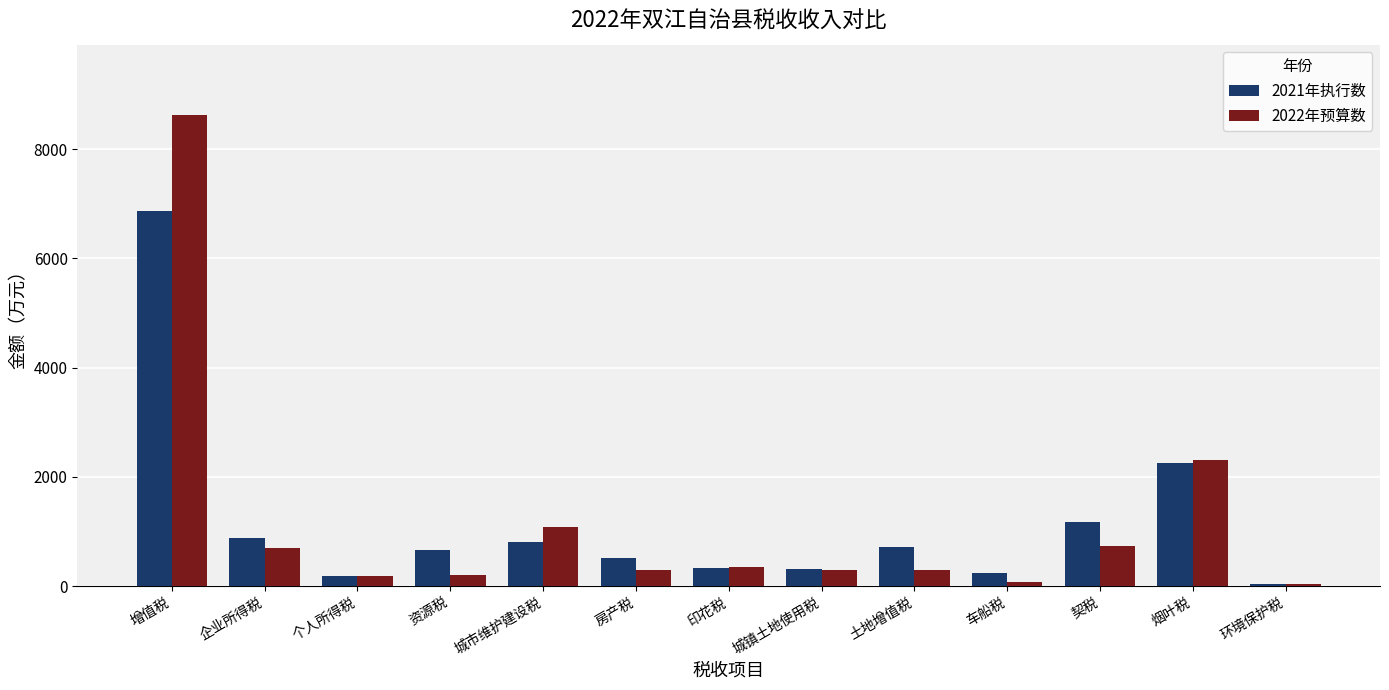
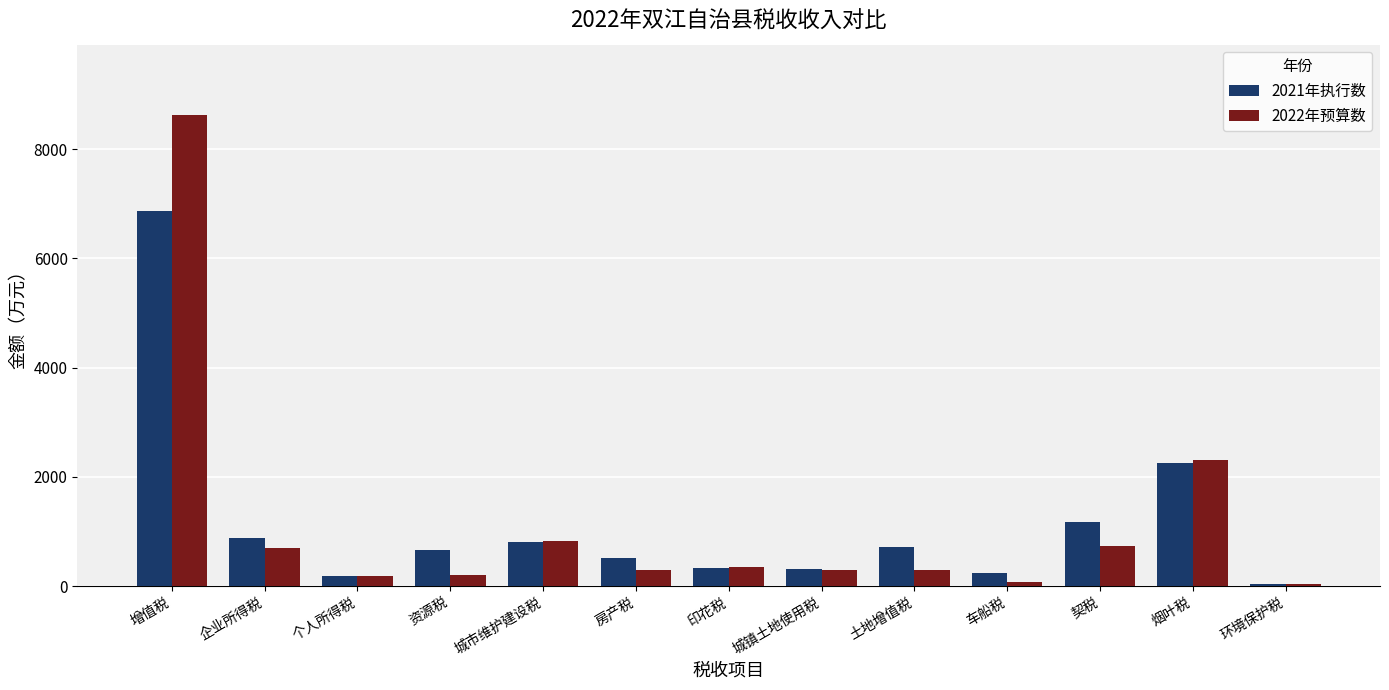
  {
    "2021年执行数": {
      "增值税": 6900,
      "企业所得税": 900,
      "个人所得税": 200,
      "资源税": 700,
      "城市维护建设税": 800,
      "房产税": 500,
      "印花税": 300,
      "城镇土地使用税": 300,
      "土地增值税": 700,
      "车船税": 200,
      "契税": 1200,
      "烟叶税": 2300
    },
    "2022年预算数": {
      "增值税": 8600,
      "企业所得税": 700,
      "个人所得税": 200,
      "资源税": 200,
-     "城市维护建设税": 1100,
+     "城市维护建设税": 800,
      "房产税": 300,
      "印花税": 400,
      "城镇土地使用税": 300,
      "土地增值税": 300,
      "车船税": 100,
      "契税": 700,
      "烟叶税": 2300
    }
  }
